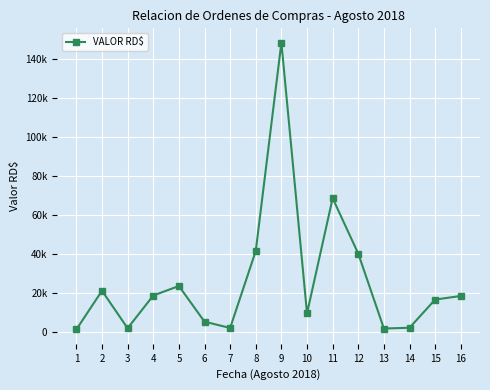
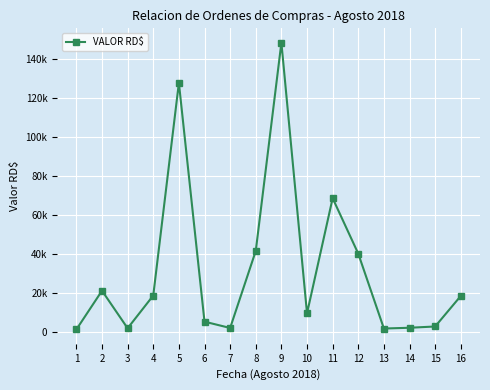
  {
    "1": 1000,
    "2": 21000,
    "3": 2000,
    "4": 19000,
-   "5": 24000,
+   "5": 128000,
    "6": 5000,
    "7": 2000,
    "8": 42000,
    "9": 149000,
    "10": 10000,
    "11": 69000,
    "12": 40000,
    "13": 2000,
    "14": 2000,
-   "15": 17000,
+   "15": 3000,
    "16": 19000
  }
